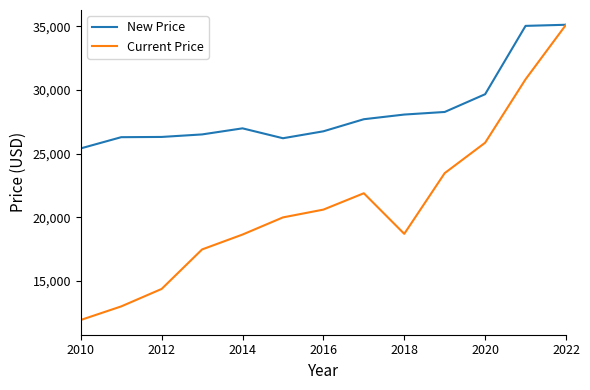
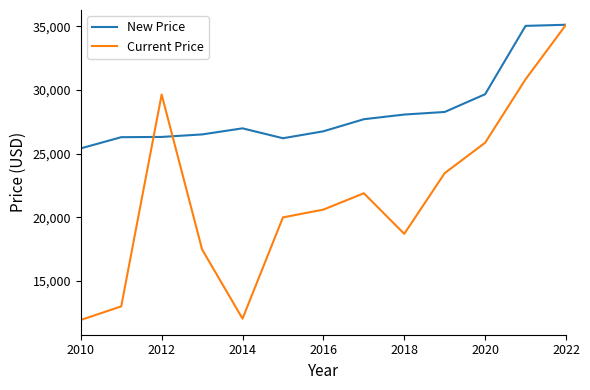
  {
    "New Price": {
      "2010": "25,400",
      "2012": "26,300",
      "2014": "27,000",
      "2016": "26,800",
      "2018": "28,100",
      "2020": "29,700"
    },
    "Current Price": {
      "2010": "11,900",
-     "2012": "14,400",
-     "2014": "18,600",
+     "2012": "29,700",
+     "2014": "12,000",
      "2016": "20,600",
      "2018": "18,700",
      "2020": "25,900"
    }
  }
